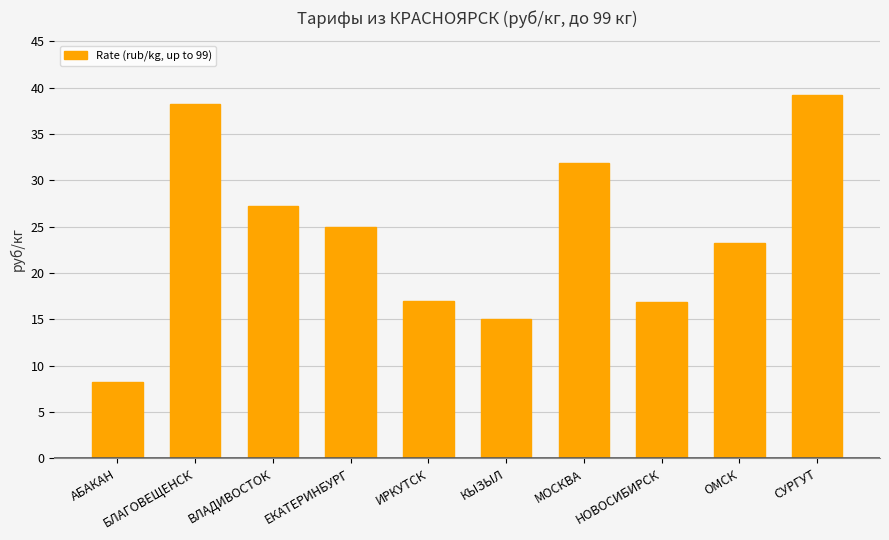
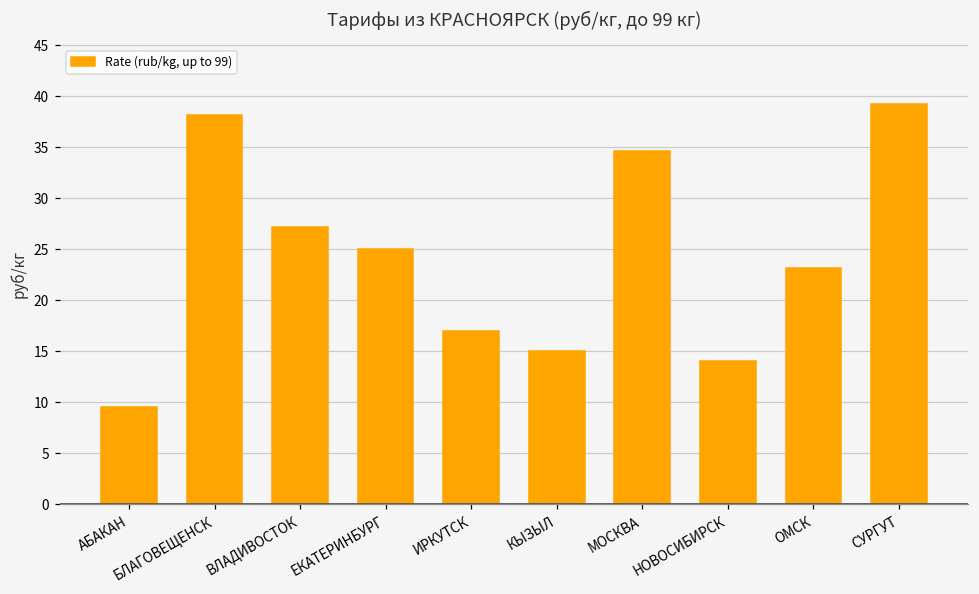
  {
-   "АБАКАН": 8,
+   "АБАКАН": 10,
    "БЛАГОВЕЩЕНСК": 38,
    "ВЛАДИВОСТОК": 27,
    "ЕКАТЕРИНБУРГ": 25,
    "ИРКУТСК": 17,
    "КЫЗЫЛ": 15,
-   "МОСКВА": 32,
-   "НОВОСИБИРСК": 17,
+   "МОСКВА": 35,
+   "НОВОСИБИРСК": 14,
    "ОМСК": 23,
    "СУРГУТ": 39
  }
